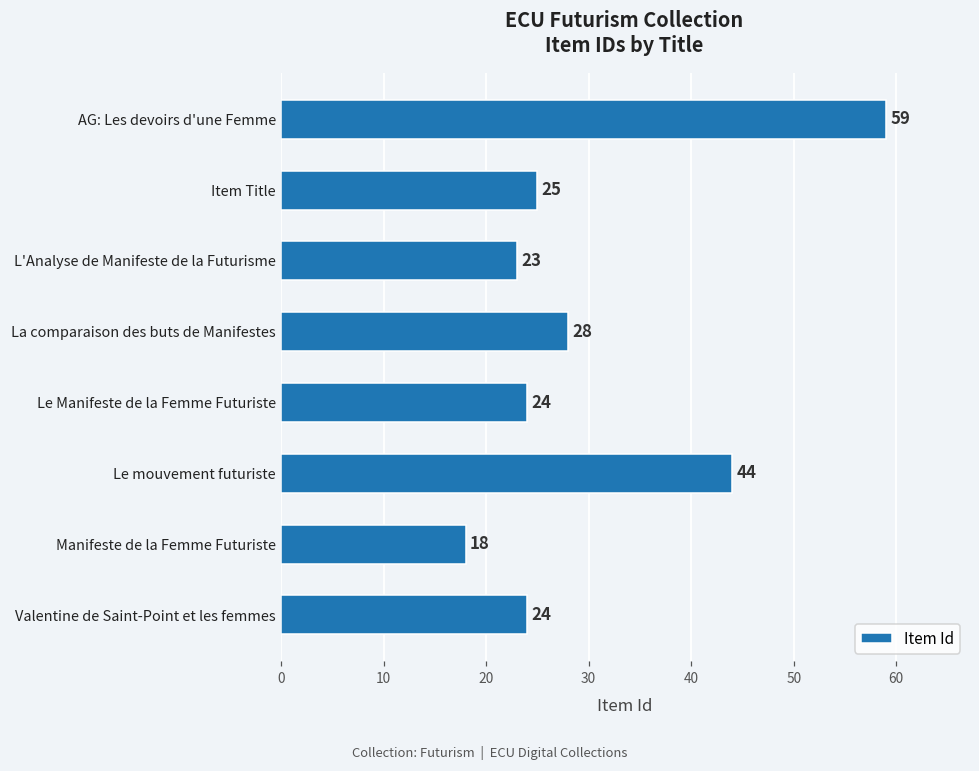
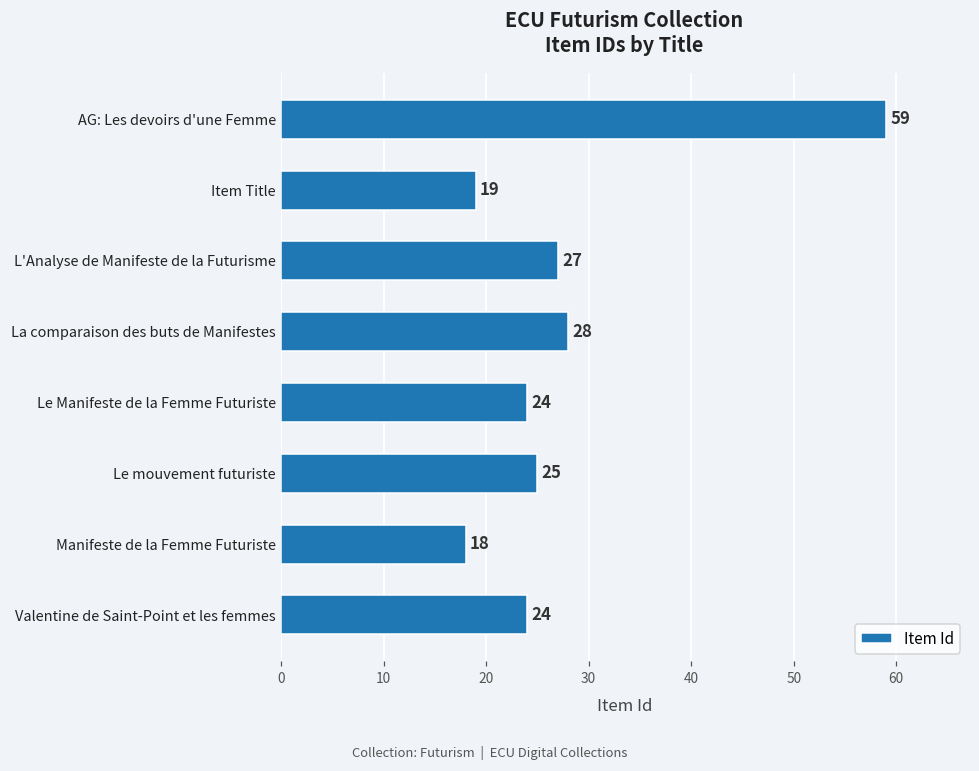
  {
    "AG: Les devoirs d'une Femme": 59,
-   "Item Title": 25,
-   "L'Analyse de Manifeste de la Futurisme": 23,
+   "Item Title": 19,
+   "L'Analyse de Manifeste de la Futurisme": 27,
    "La comparaison des buts de Manifestes": 28,
    "Le Manifeste de la Femme Futuriste": 24,
-   "Le mouvement futuriste": 44,
+   "Le mouvement futuriste": 25,
    "Manifeste de la Femme Futuriste": 18,
    "Valentine de Saint-Point et les femmes": 24
  }
